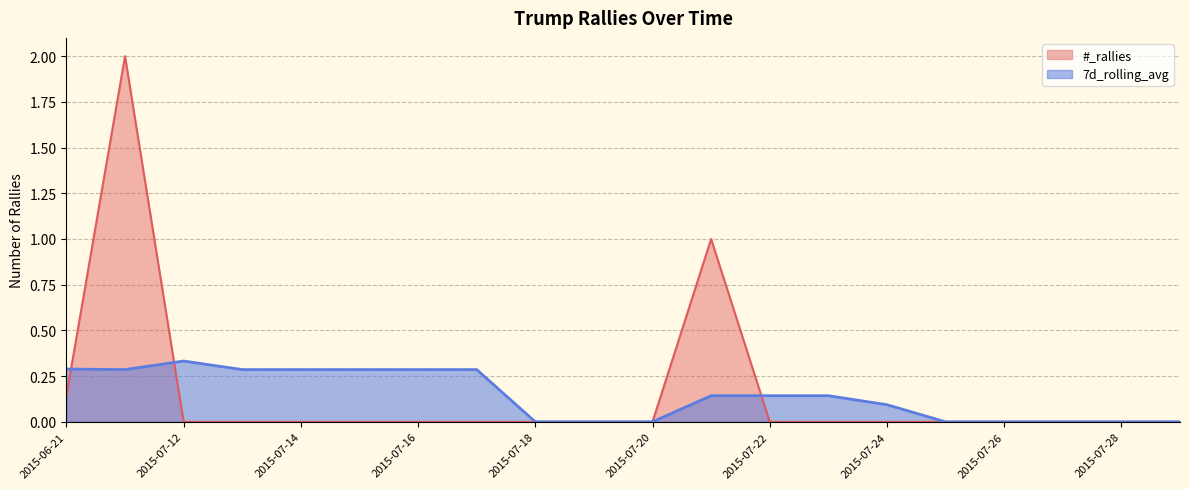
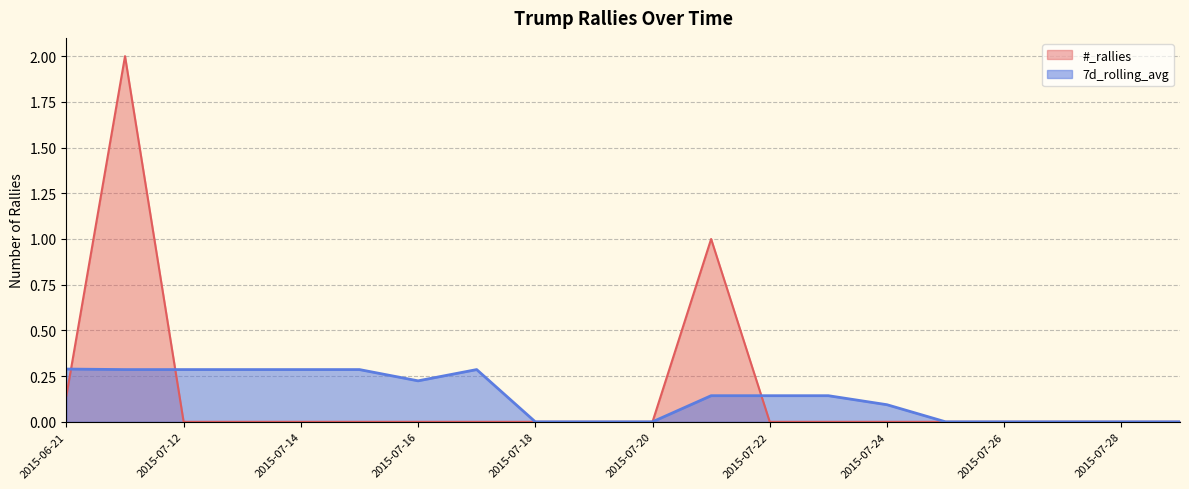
  {
    "#_rallies": {
      "2015-06-21": 0.14,
      "2015-07-12": 0.00,
      "2015-07-14": 0.00,
      "2015-07-16": 0.00,
      "2015-07-22": 0.00,
      "2015-07-24": 0.00
    },
    "7d_rolling_avg": {
      "2015-06-21": 0.29,
-     "2015-07-12": 0.33,
+     "2015-07-12": 0.29,
      "2015-07-14": 0.29,
-     "2015-07-16": 0.29,
+     "2015-07-16": 0.22,
      "2015-07-22": 0.14,
      "2015-07-24": 0.09
    }
  }
